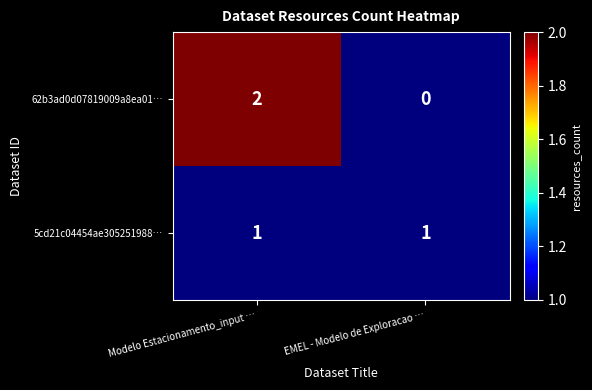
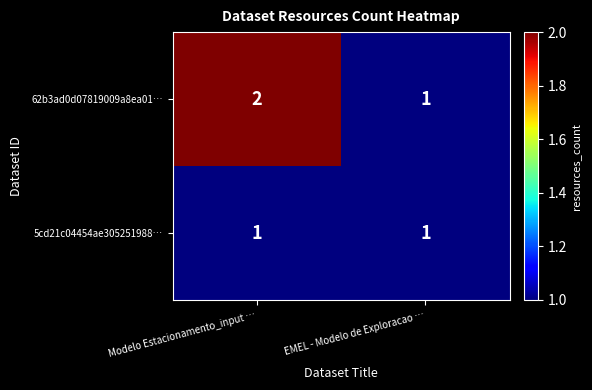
  {
    "62b3ad0d07819009a8ea01…": {
      "Modelo Estacionamento_input …": 2,
-     "EMEL - Modelo de Exploracao …": 0
+     "EMEL - Modelo de Exploracao …": 1
    },
    "5cd21c04454ae305251988…": {
      "Modelo Estacionamento_input …": 1,
      "EMEL - Modelo de Exploracao …": 1
    }
  }
